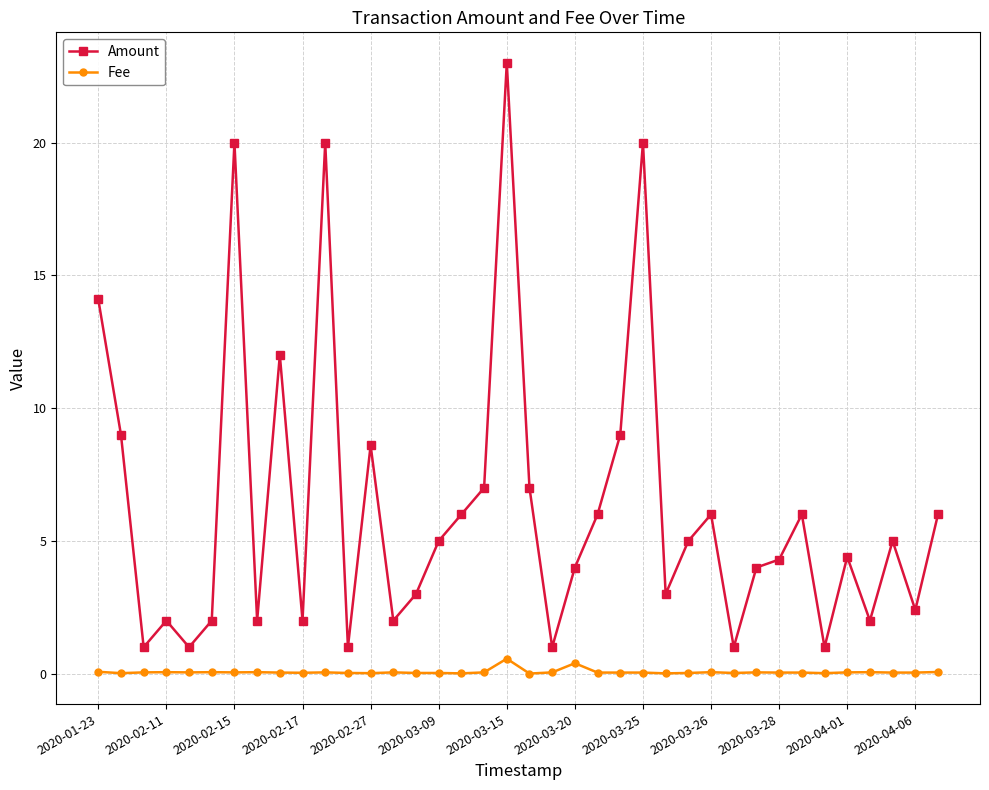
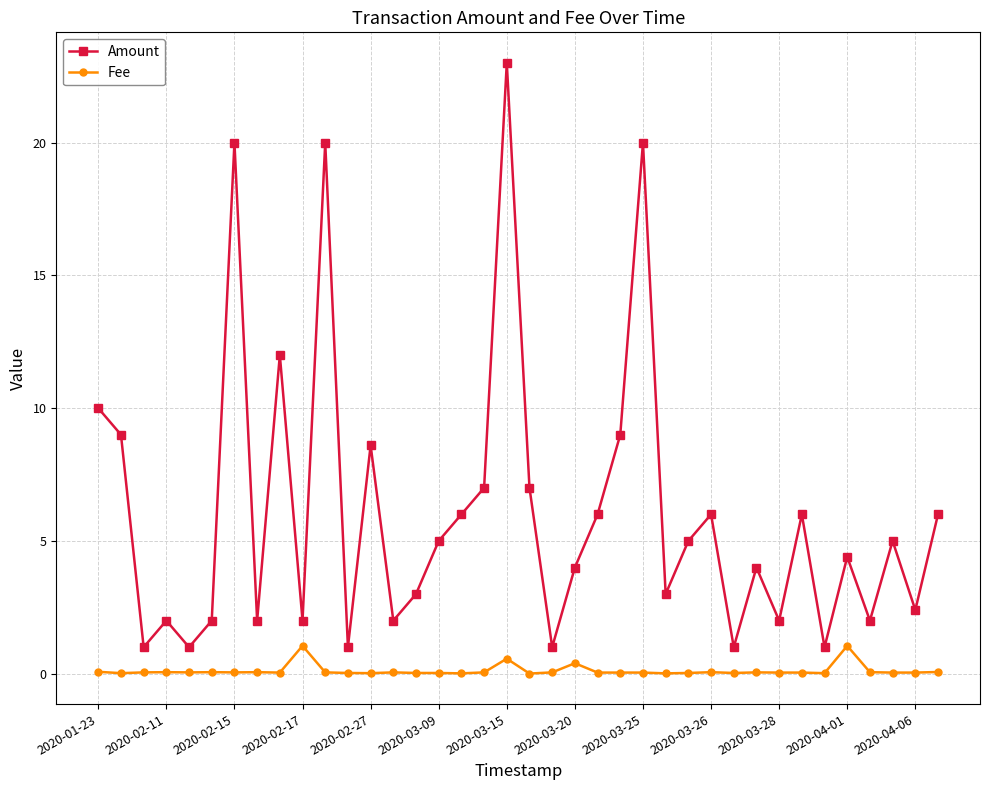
  {
    "Amount": {
-     "2020-01-23": 14.1,
+     "2020-01-23": 10.0,
      "2020-02-17": 2.0,
      "2020-02-27": 8.6,
      "2020-03-09": 5.0,
      "2020-03-15": 23.0,
      "2020-03-20": 4.0,
-     "2020-03-28": 4.3,
+     "2020-03-28": 2.0,
      "2020-04-01": 4.4,
      "2020-04-06": 2.4
    },
    "Fee": {
      "2020-01-23": 0.1,
-     "2020-02-17": 0.0,
+     "2020-02-17": 1.1,
      "2020-02-27": 0.0,
      "2020-03-09": 0.0,
      "2020-03-15": 0.6,
      "2020-03-20": 0.4,
      "2020-03-28": 0.0,
-     "2020-04-01": 0.1,
+     "2020-04-01": 1.1,
      "2020-04-06": 0.0
    }
  }
